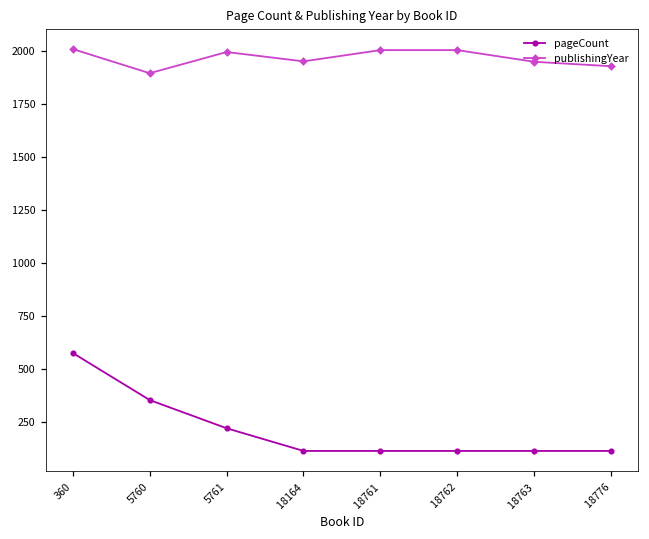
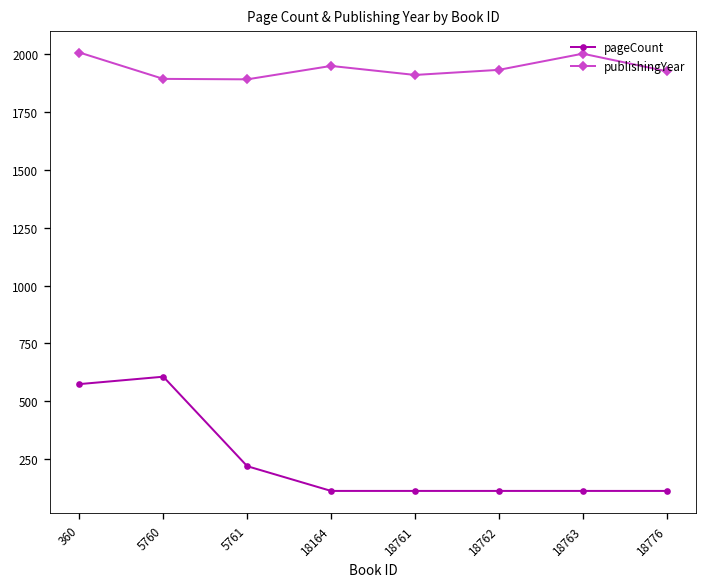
  {
    "pageCount": {
      "360": 570,
-     "5760": 350,
+     "5760": 610,
      "5761": 220,
      "18164": 110,
      "18761": 110,
      "18762": 110,
      "18763": 110,
      "18776": 110
    },
    "publishingYear": {
      "360": 2010,
      "5760": 1890,
-     "5761": 1990,
+     "5761": 1890,
      "18164": 1950,
-     "18761": 2000,
-     "18762": 2000,
-     "18763": 1950,
+     "18761": 1910,
+     "18762": 1930,
+     "18763": 2000,
      "18776": 1930
    }
  }
